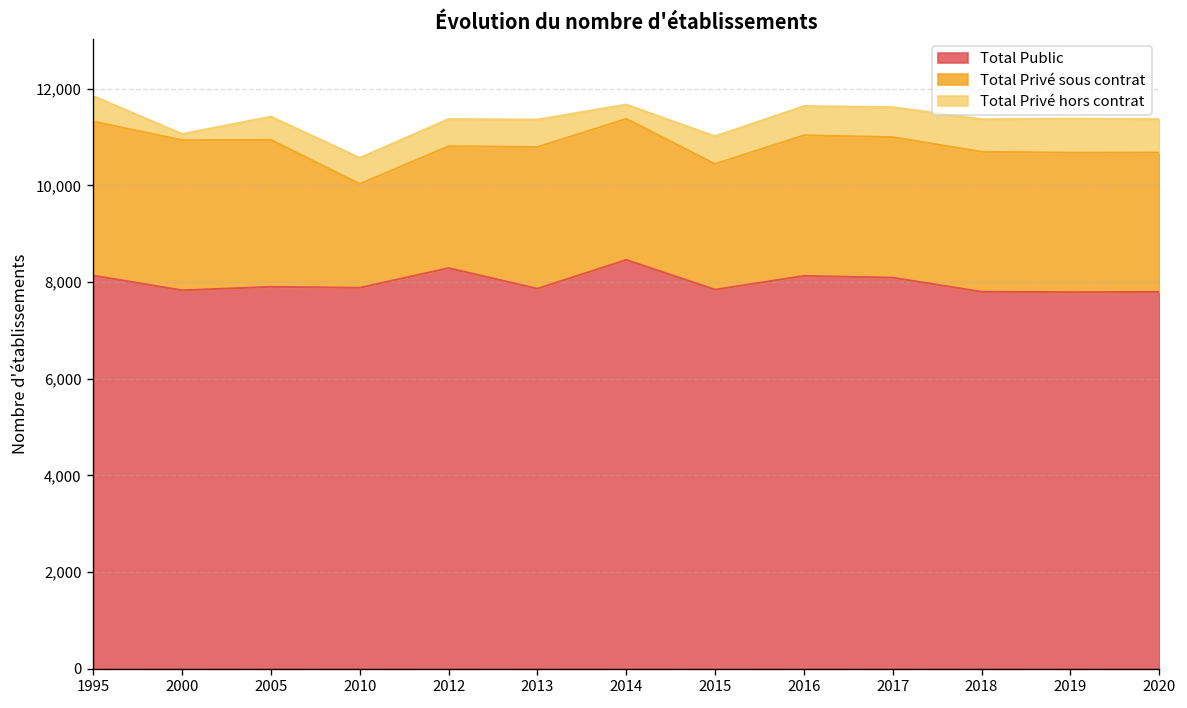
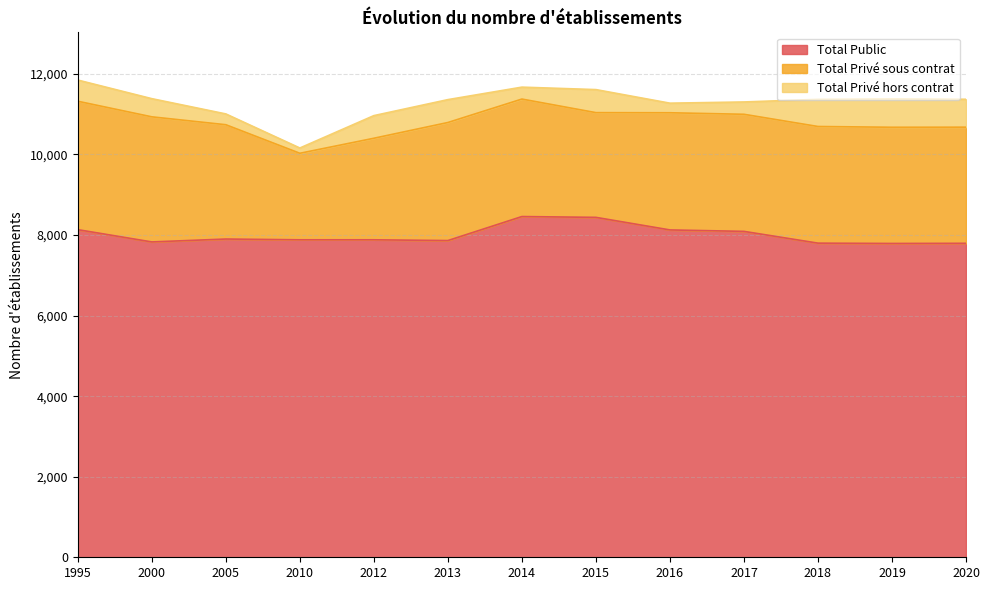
  {
    "Total Public": {
      "1995": "8,100",
      "2000": "7,800",
      "2005": "7,900",
      "2010": "7,900",
-     "2012": "8,300",
+     "2012": "7,900",
      "2013": "7,900",
      "2014": "8,500",
-     "2015": "7,800",
+     "2015": "8,400",
      "2016": "8,100",
      "2017": "8,100",
      "2018": "7,800",
      "2019": "7,800",
      "2020": "7,800"
    },
    "Total Privé sous contrat": {
      "1995": "3,200",
      "2000": "3,100",
-     "2005": "3,000",
+     "2005": "2,800",
      "2010": "2,100",
      "2012": "2,500",
      "2013": "2,900",
      "2014": "2,900",
      "2015": "2,600",
      "2016": "2,900",
      "2017": "2,900",
      "2018": "2,900",
      "2019": "2,900",
      "2020": "2,900"
    },
    "Total Privé hors contrat": {
      "1995": "500",
-     "2000": "100",
-     "2005": "500",
-     "2010": "500",
+     "2000": "500",
+     "2005": "300",
+     "2010": "100",
      "2012": "600",
      "2013": "600",
      "2014": "300",
      "2015": "600",
-     "2016": "600",
-     "2017": "600",
+     "2016": "200",
+     "2017": "300",
      "2020": "700"
    }
  }
